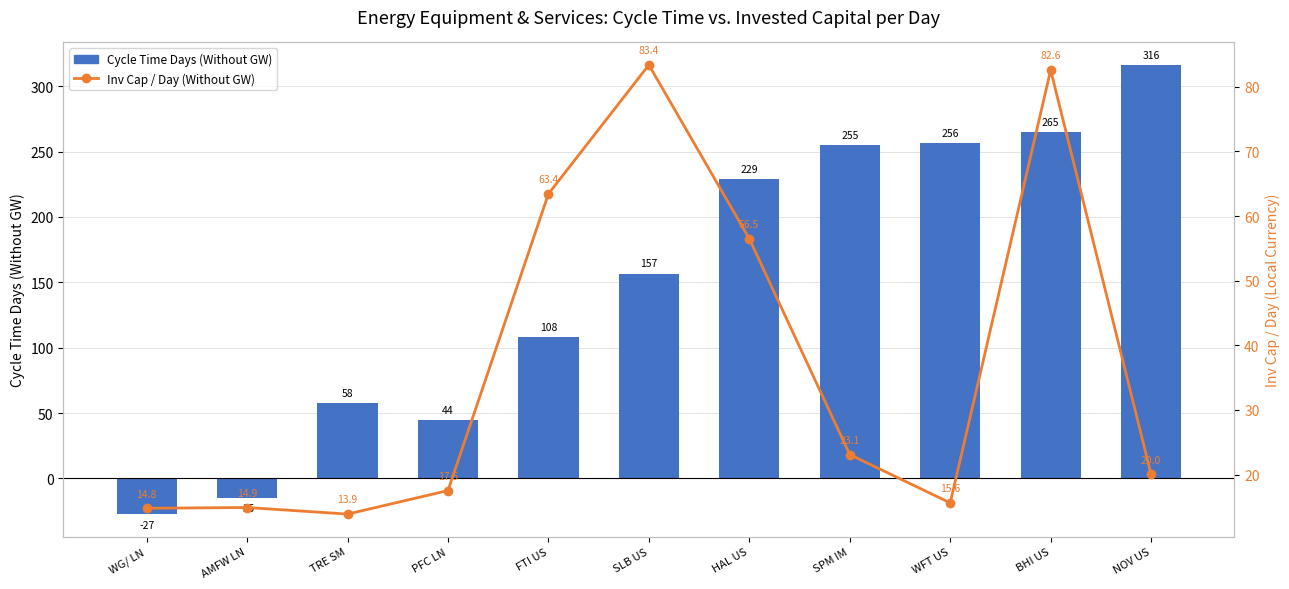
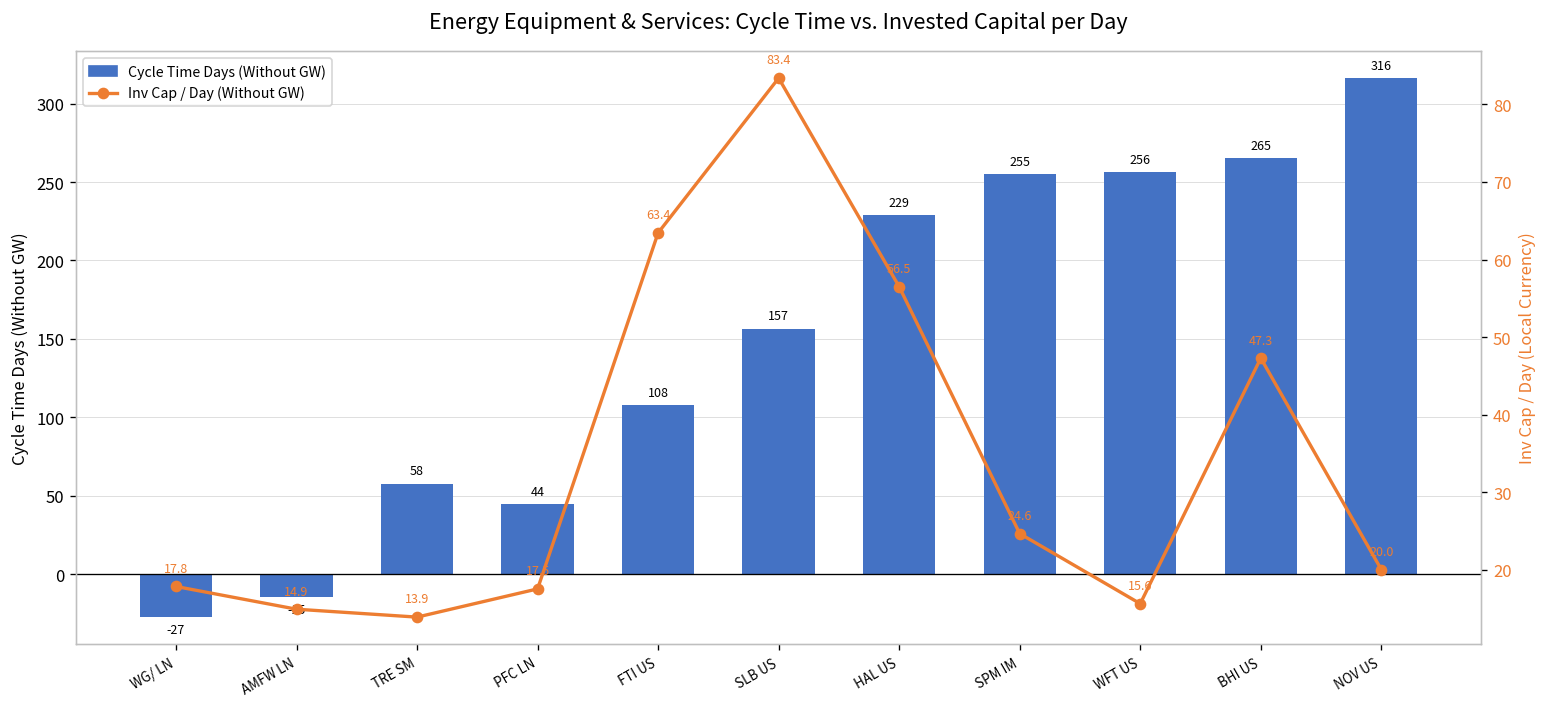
  {
    "Cycle Time Days (Without GW)": {
      "WG/ LN": -27,
      "TRE SM": 58,
      "PFC LN": 44,
      "FTI US": 108,
      "SLB US": 157,
      "HAL US": 229,
      "SPM IM": 255,
      "WFT US": 256,
      "BHI US": 265,
      "NOV US": 316
    },
    "Inv Cap / Day (Without GW)": {
-     "WG/ LN": 14.8,
+     "WG/ LN": 17.8,
      "AMFW LN": 14.9,
      "TRE SM": 13.9,
      "PFC LN": 17.5,
      "FTI US": 63.4,
      "SLB US": 83.4,
      "HAL US": 56.5,
-     "SPM IM": 23.1,
+     "SPM IM": 24.6,
      "WFT US": 15.6,
-     "BHI US": 82.6,
+     "BHI US": 47.3,
      "NOV US": 20.0
    }
  }
